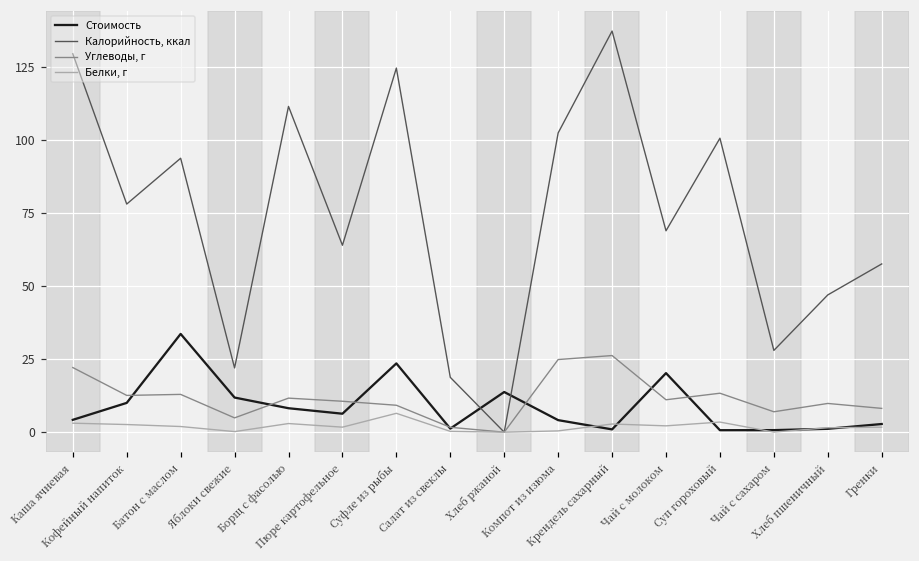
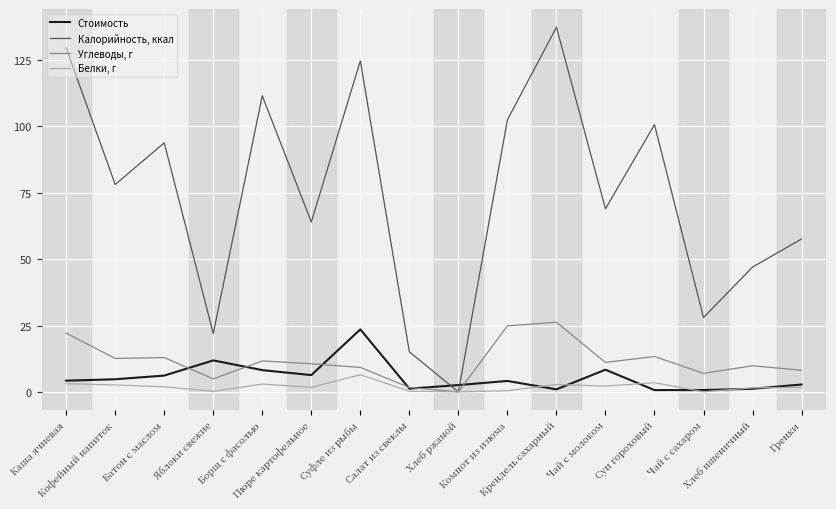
  {
    "Стоимость": {
      "Каша ячневая": 4,
-     "Кофейный напиток": 10,
-     "Батон с маслом": 34,
+     "Кофейный напиток": 5,
+     "Батон с маслом": 6,
      "Яблоки свежие": 12,
      "Борщ с фасолью": 8,
      "Пюре картофельное": 6,
      "Суфле из рыбы": 24,
-     "Хлеб ржаной": 14,
+     "Хлеб ржаной": 3,
      "Компот из изюма": 4,
      "Крендель сахарный": 1,
-     "Чай с молоком": 20,
+     "Чай с молоком": 8,
      "Суп гороховый": 1,
      "Гренки": 3
    },
    "Калорийность, ккал": {
      "Кофейный напиток": 78,
      "Батон с маслом": 94,
      "Яблоки свежие": 22,
      "Борщ с фасолью": 112,
      "Пюре картофельное": 64,
      "Суфле из рыбы": 125,
-     "Салат из свеклы": 19,
+     "Салат из свеклы": 15,
      "Компот из изюма": 102,
      "Крендель сахарный": 137,
      "Чай с молоком": 69,
      "Суп гороховый": 101,
      "Чай с сахаром": 28,
      "Хлеб пшеничный": 47,
      "Гренки": 58
    }
  }
